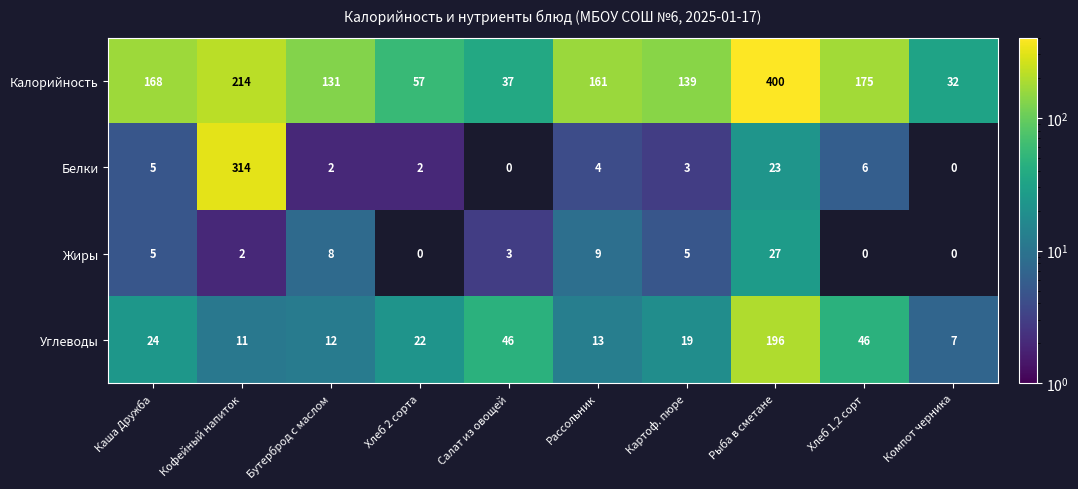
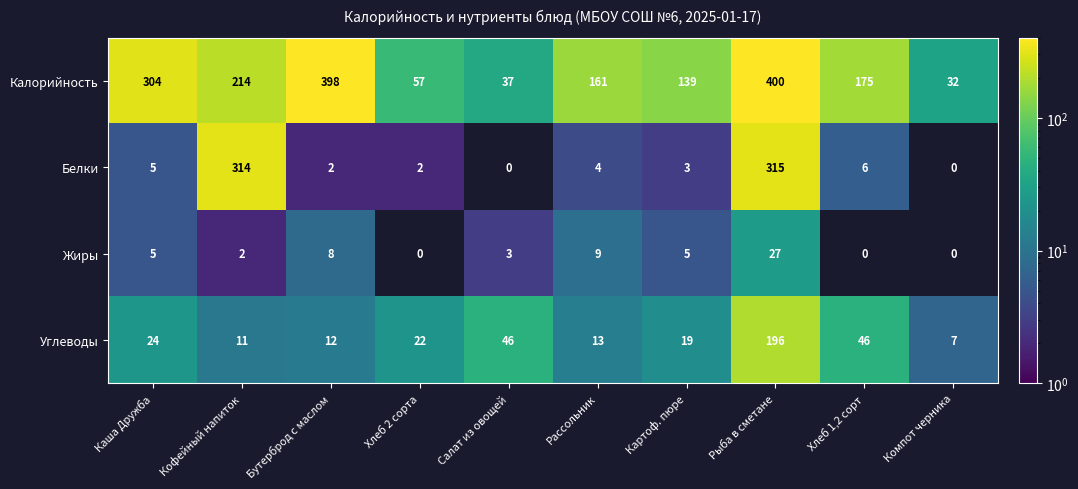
  {
    "Калорийность": {
-     "Каша Дружба": 168,
+     "Каша Дружба": 304,
      "Кофейный напиток": 214,
-     "Бутерброд с маслом": 131,
+     "Бутерброд с маслом": 398,
      "Хлеб 2 сорта": 57,
      "Салат из овощей": 37,
      "Рассольник": 161,
      "Картоф. пюре": 139,
      "Рыба в сметане": 400,
      "Хлеб 1,2 сорт": 175,
      "Компот черника": 32
    },
    "Белки": {
      "Каша Дружба": 5,
      "Кофейный напиток": 314,
      "Бутерброд с маслом": 2,
      "Хлеб 2 сорта": 2,
      "Салат из овощей": 0,
      "Рассольник": 4,
      "Картоф. пюре": 3,
-     "Рыба в сметане": 23,
+     "Рыба в сметане": 315,
      "Хлеб 1,2 сорт": 6,
      "Компот черника": 0
    },
    "Жиры": {
      "Каша Дружба": 5,
      "Кофейный напиток": 2,
      "Бутерброд с маслом": 8,
      "Хлеб 2 сорта": 0,
      "Салат из овощей": 3,
      "Рассольник": 9,
      "Картоф. пюре": 5,
      "Рыба в сметане": 27,
      "Хлеб 1,2 сорт": 0,
      "Компот черника": 0
    },
    "Углеводы": {
      "Каша Дружба": 24,
      "Кофейный напиток": 11,
      "Бутерброд с маслом": 12,
      "Хлеб 2 сорта": 22,
      "Салат из овощей": 46,
      "Рассольник": 13,
      "Картоф. пюре": 19,
      "Рыба в сметане": 196,
      "Хлеб 1,2 сорт": 46,
      "Компот черника": 7
    }
  }
